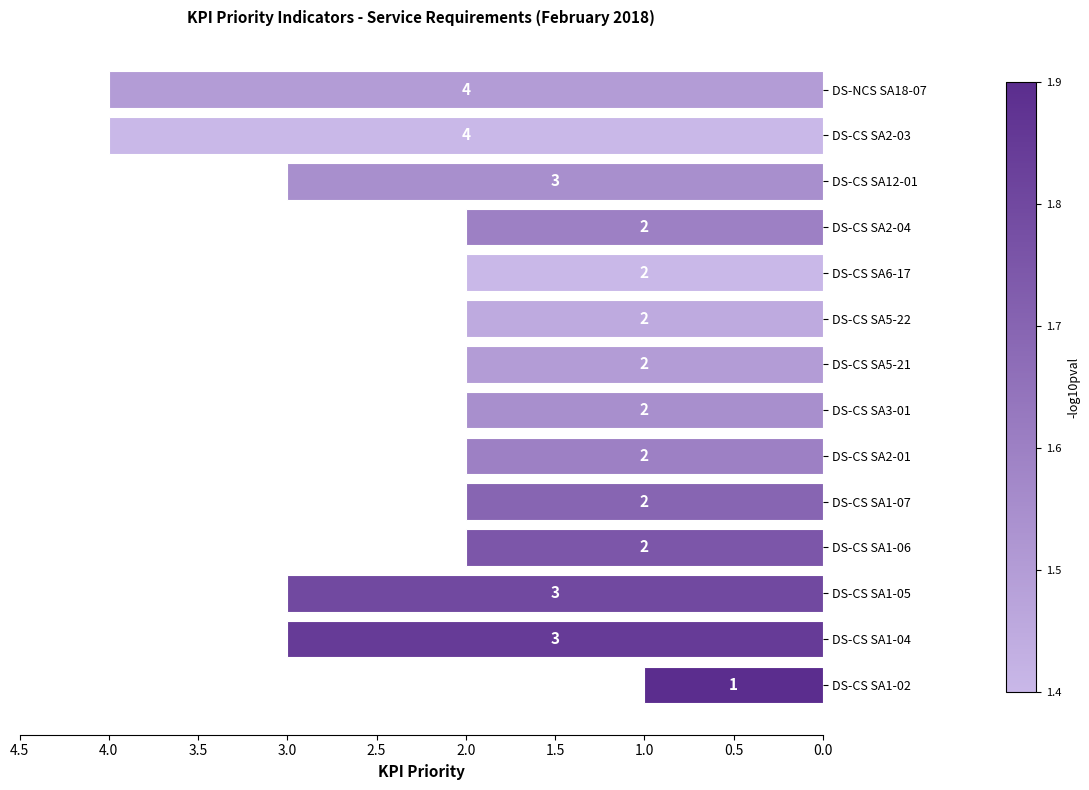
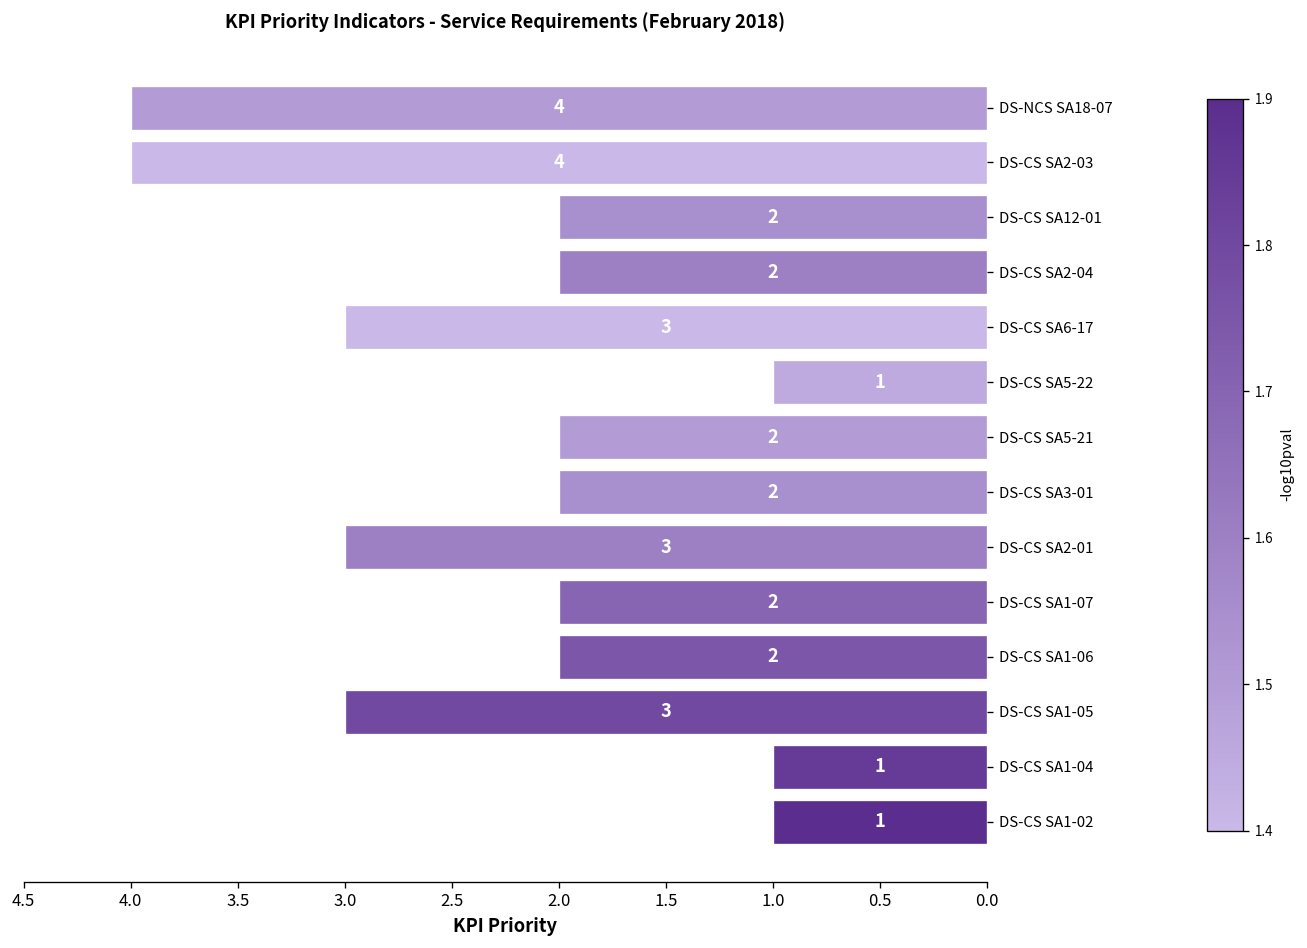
  {
    "DS-NCS SA18-07": 4,
    "DS-CS SA2-03": 4,
-   "DS-CS SA12-01": 3,
+   "DS-CS SA12-01": 2,
    "DS-CS SA2-04": 2,
-   "DS-CS SA6-17": 2,
-   "DS-CS SA5-22": 2,
+   "DS-CS SA6-17": 3,
+   "DS-CS SA5-22": 1,
    "DS-CS SA5-21": 2,
    "DS-CS SA3-01": 2,
-   "DS-CS SA2-01": 2,
+   "DS-CS SA2-01": 3,
    "DS-CS SA1-07": 2,
    "DS-CS SA1-06": 2,
    "DS-CS SA1-05": 3,
-   "DS-CS SA1-04": 3,
+   "DS-CS SA1-04": 1,
    "DS-CS SA1-02": 1
  }
